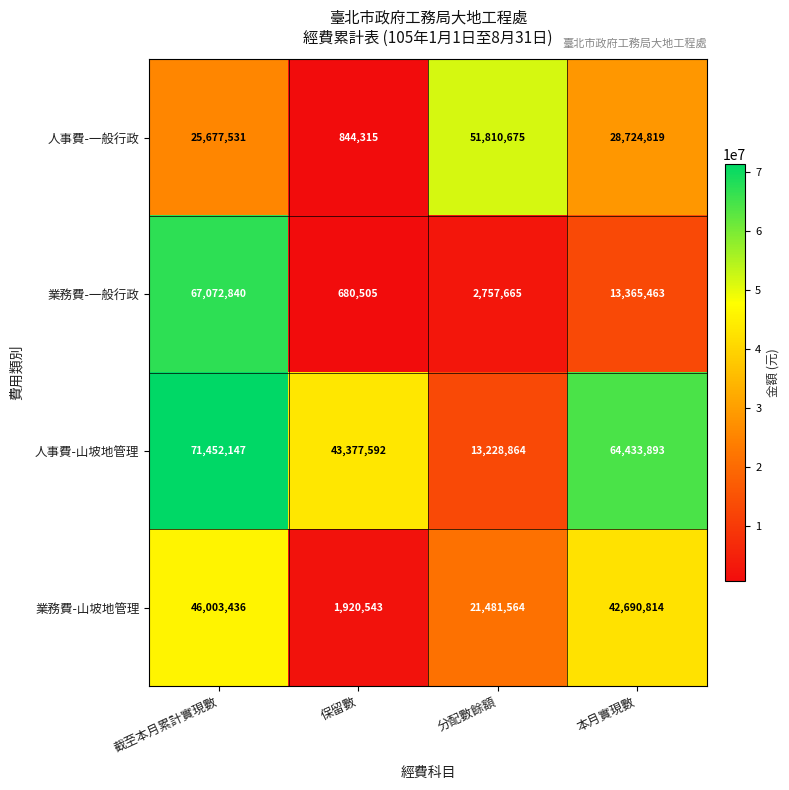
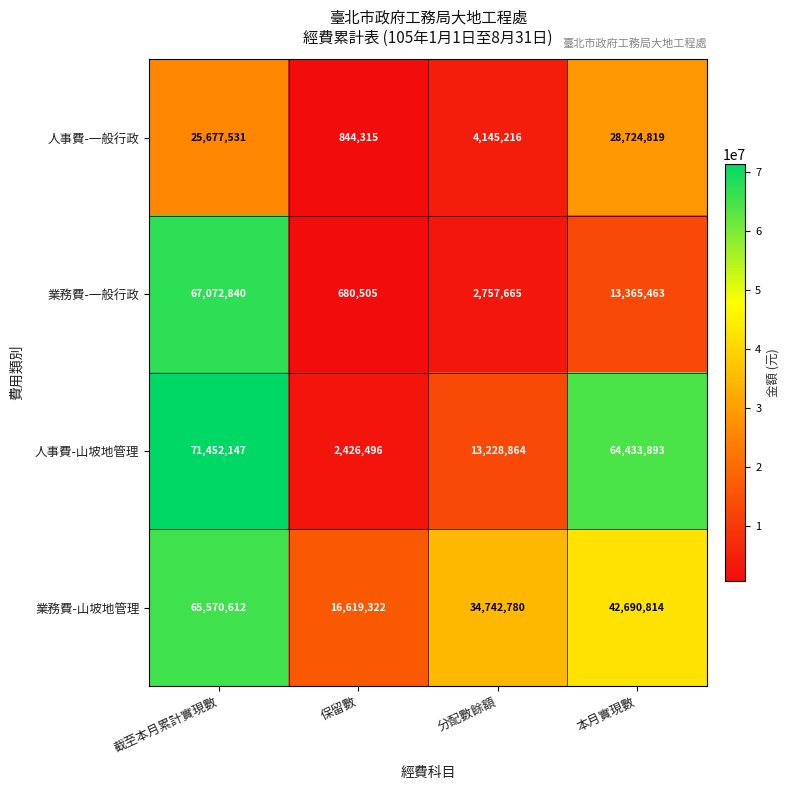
  {
    "人事費-一般行政": {
      "截至本月累計實現數": "25,677,531",
      "保留數": "844,315",
-     "分配數餘額": "51,810,675",
+     "分配數餘額": "4,145,216",
      "本月實現數": "28,724,819"
    },
    "業務費-一般行政": {
      "截至本月累計實現數": "67,072,840",
      "保留數": "680,505",
      "分配數餘額": "2,757,665",
      "本月實現數": "13,365,463"
    },
    "人事費-山坡地管理": {
      "截至本月累計實現數": "71,452,147",
-     "保留數": "43,377,592",
+     "保留數": "2,426,496",
      "分配數餘額": "13,228,864",
      "本月實現數": "64,433,893"
    },
    "業務費-山坡地管理": {
-     "截至本月累計實現數": "46,003,436",
-     "保留數": "1,920,543",
-     "分配數餘額": "21,481,564",
+     "截至本月累計實現數": "65,570,612",
+     "保留數": "16,619,322",
+     "分配數餘額": "34,742,780",
      "本月實現數": "42,690,814"
    }
  }
